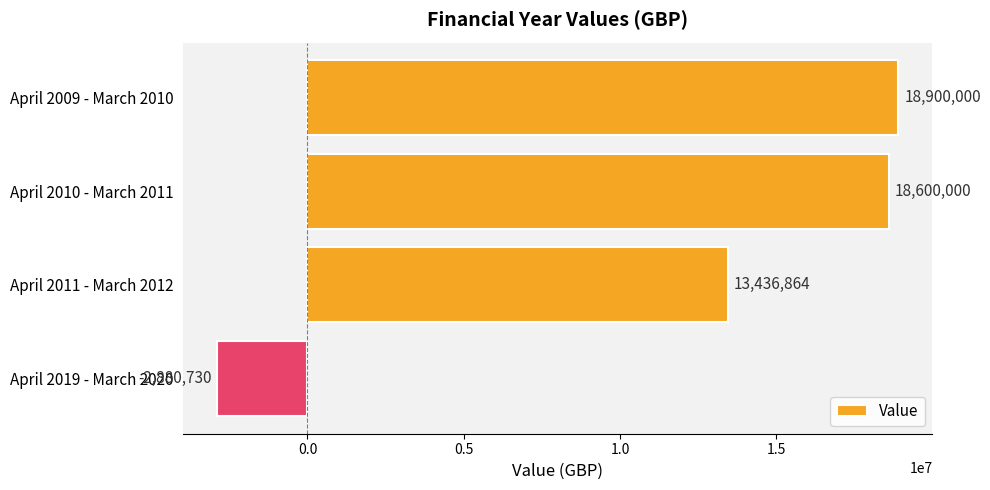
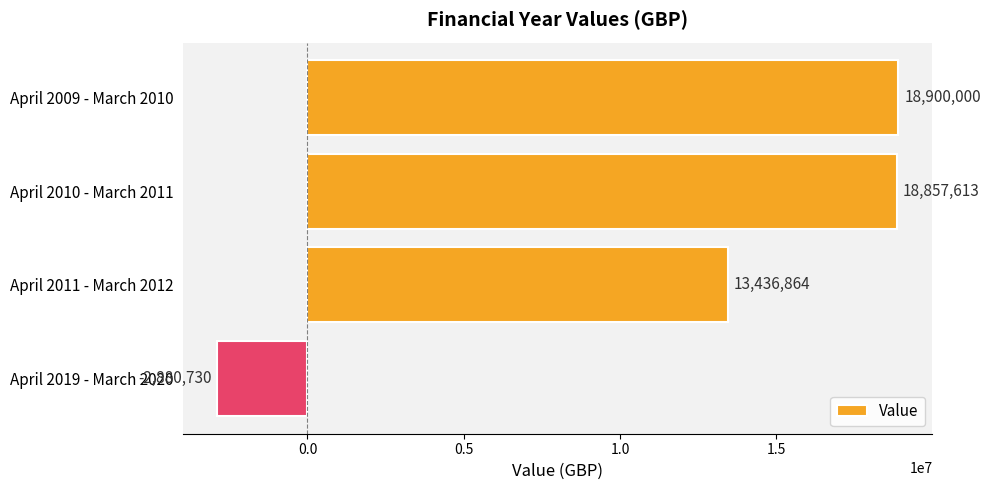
  {
    "April 2009 - March 2010": "18,900,000",
-   "April 2010 - March 2011": "18,600,000",
+   "April 2010 - March 2011": "18,857,613",
    "April 2011 - March 2012": "13,436,864",
    "April 2019 - March 2020": "-2,880,730"
  }
